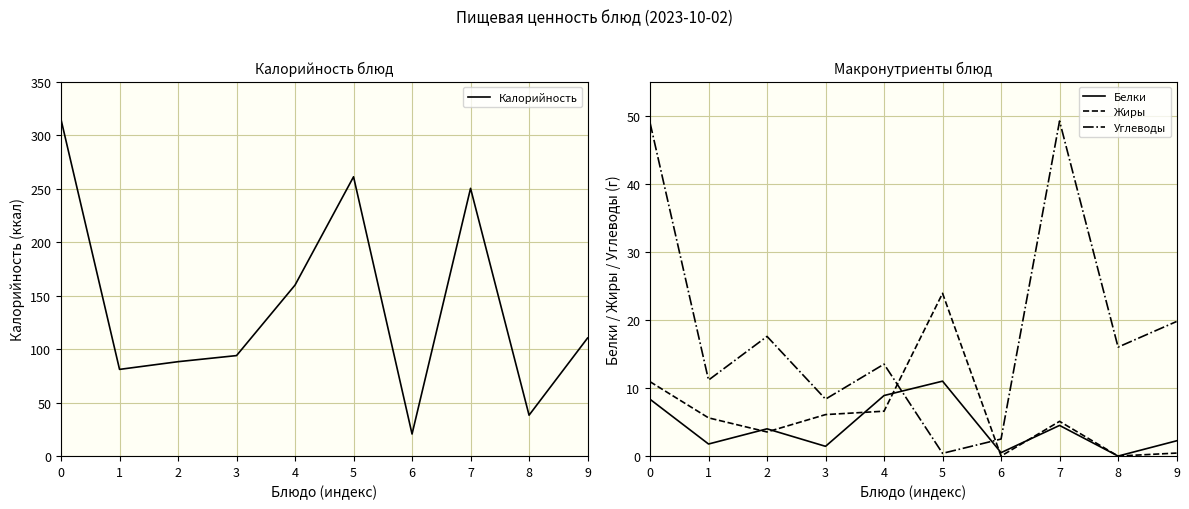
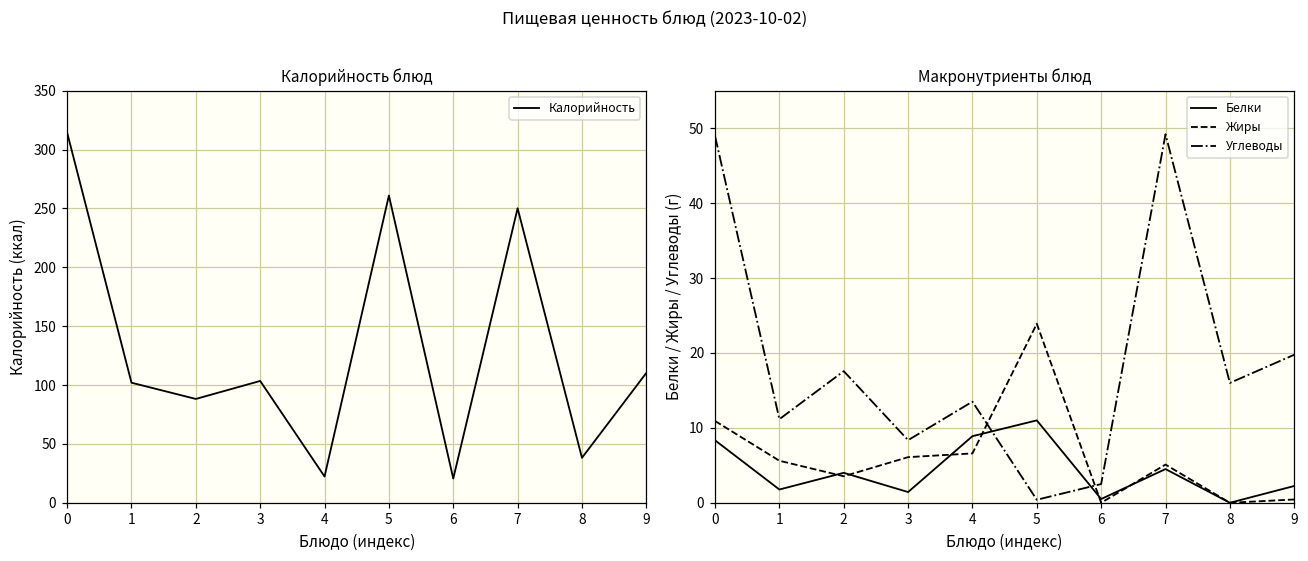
  {
    "Калорийность блюд": {
      "0": 314,
-     "1": 81,
+     "1": 102,
      "2": 88,
-     "3": 94,
-     "4": 160,
+     "3": 104,
+     "4": 22,
      "5": 261,
      "6": 21,
      "7": 250,
      "8": 38,
      "9": 110
    }
  }
